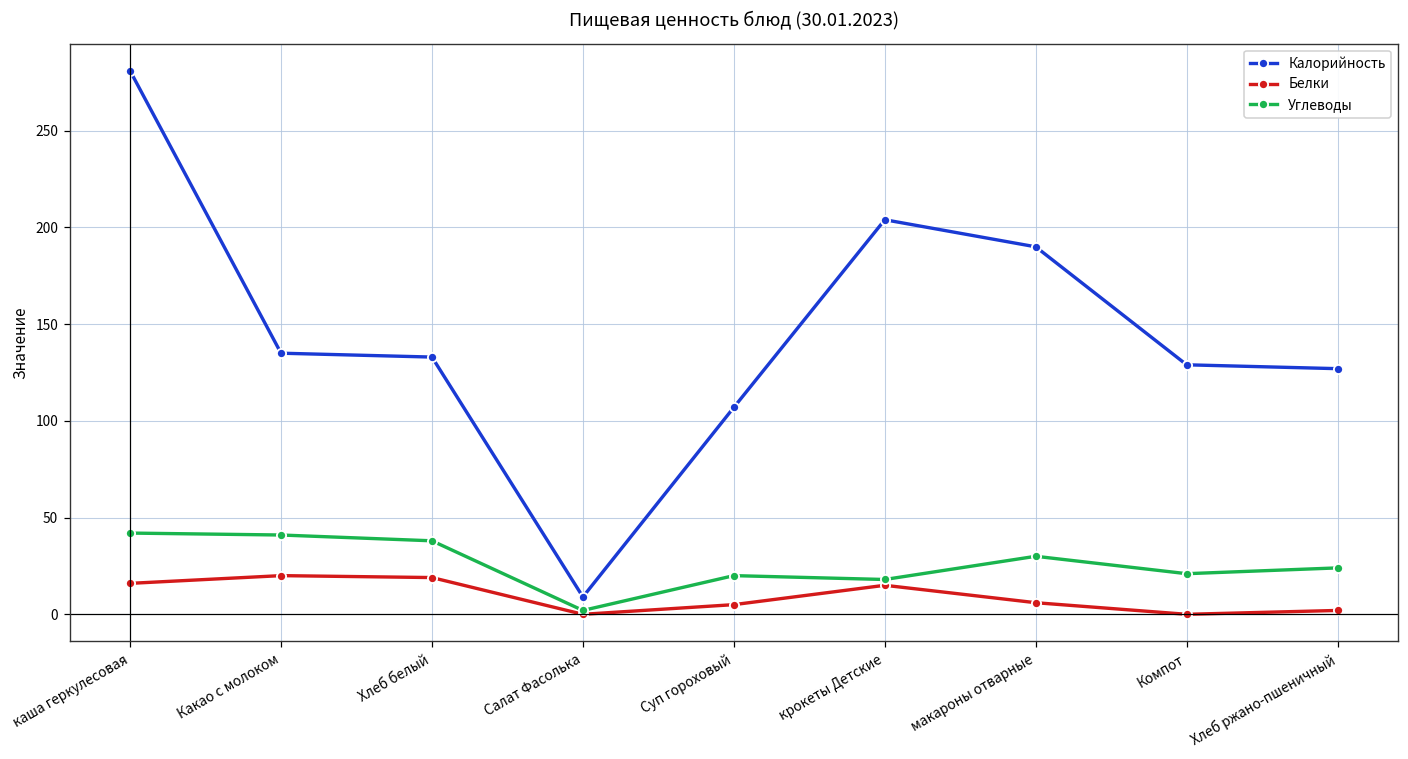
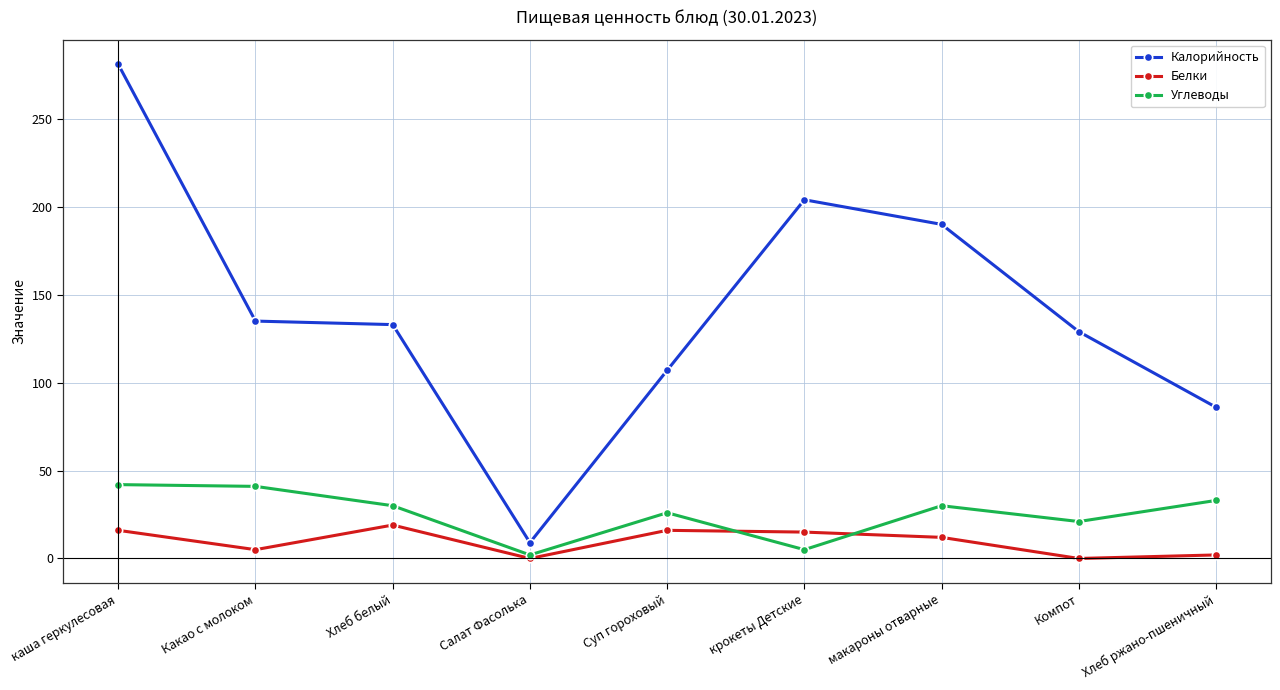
  {
    "Калорийность": {
      "каша геркулесовая": 281,
      "Какао с молоком": 135,
      "Хлеб белый": 133,
      "Салат Фасолька": 9,
      "Суп гороховый": 107,
      "крокеты Детские": 204,
      "макароны отварные": 190,
      "Компот": 129,
-     "Хлеб ржано-пшеничный": 127
+     "Хлеб ржано-пшеничный": 86
    },
    "Белки": {
      "каша геркулесовая": 16,
-     "Какао с молоком": 20,
+     "Какао с молоком": 5,
      "Хлеб белый": 19,
      "Салат Фасолька": 0,
-     "Суп гороховый": 5,
+     "Суп гороховый": 16,
      "крокеты Детские": 15,
-     "макароны отварные": 6,
+     "макароны отварные": 12,
      "Компот": 0,
      "Хлеб ржано-пшеничный": 2
    },
    "Углеводы": {
      "каша геркулесовая": 42,
      "Какао с молоком": 41,
-     "Хлеб белый": 38,
+     "Хлеб белый": 30,
      "Салат Фасолька": 2,
-     "Суп гороховый": 20,
-     "крокеты Детские": 18,
+     "Суп гороховый": 26,
+     "крокеты Детские": 5,
      "макароны отварные": 30,
      "Компот": 21,
-     "Хлеб ржано-пшеничный": 24
+     "Хлеб ржано-пшеничный": 33
    }
  }
